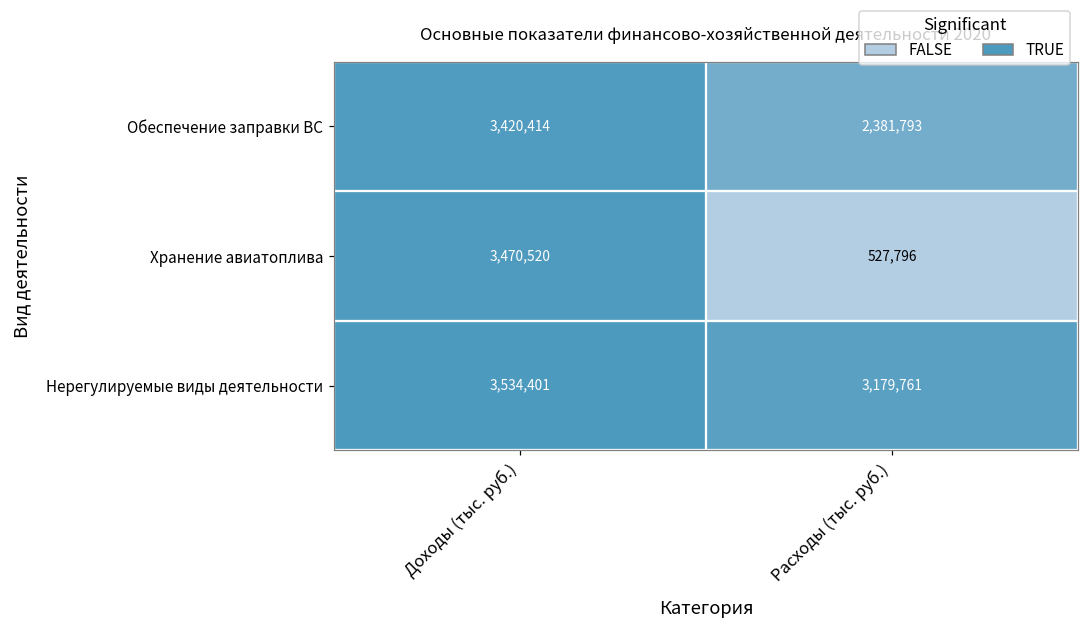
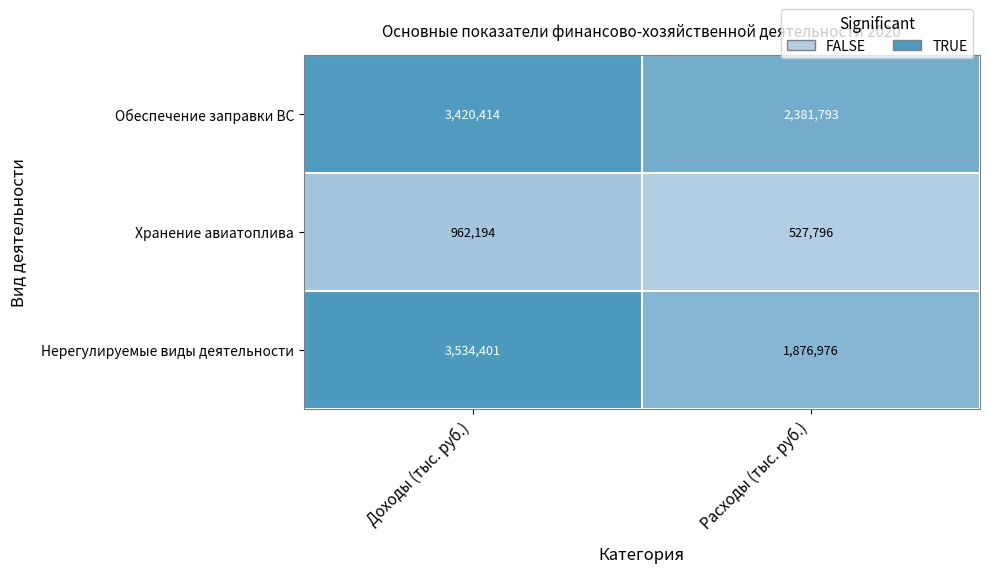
  {
    "Обеспечение заправки ВС": {
      "Доходы (тыс. руб.)": "3,420,414",
      "Расходы (тыс. руб.)": "2,381,793"
    },
    "Хранение авиатоплива": {
-     "Доходы (тыс. руб.)": "3,470,520",
+     "Доходы (тыс. руб.)": "962,194",
      "Расходы (тыс. руб.)": "527,796"
    },
    "Нерегулируемые виды деятельности": {
      "Доходы (тыс. руб.)": "3,534,401",
-     "Расходы (тыс. руб.)": "3,179,761"
+     "Расходы (тыс. руб.)": "1,876,976"
    }
  }
